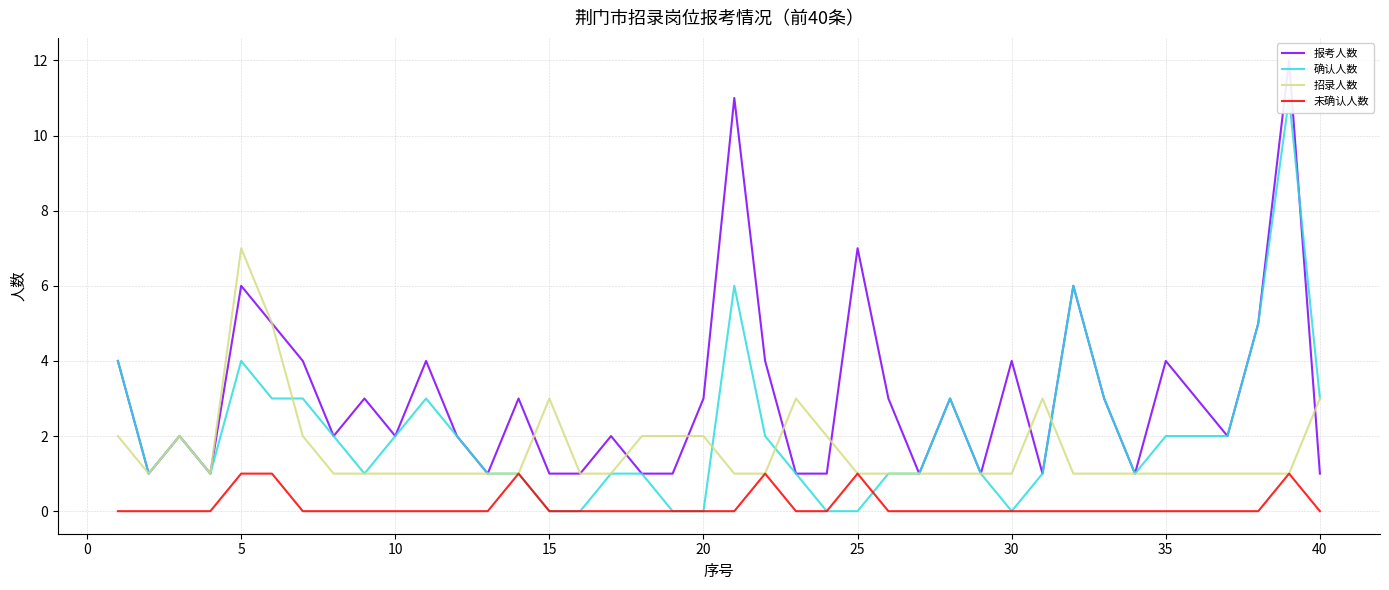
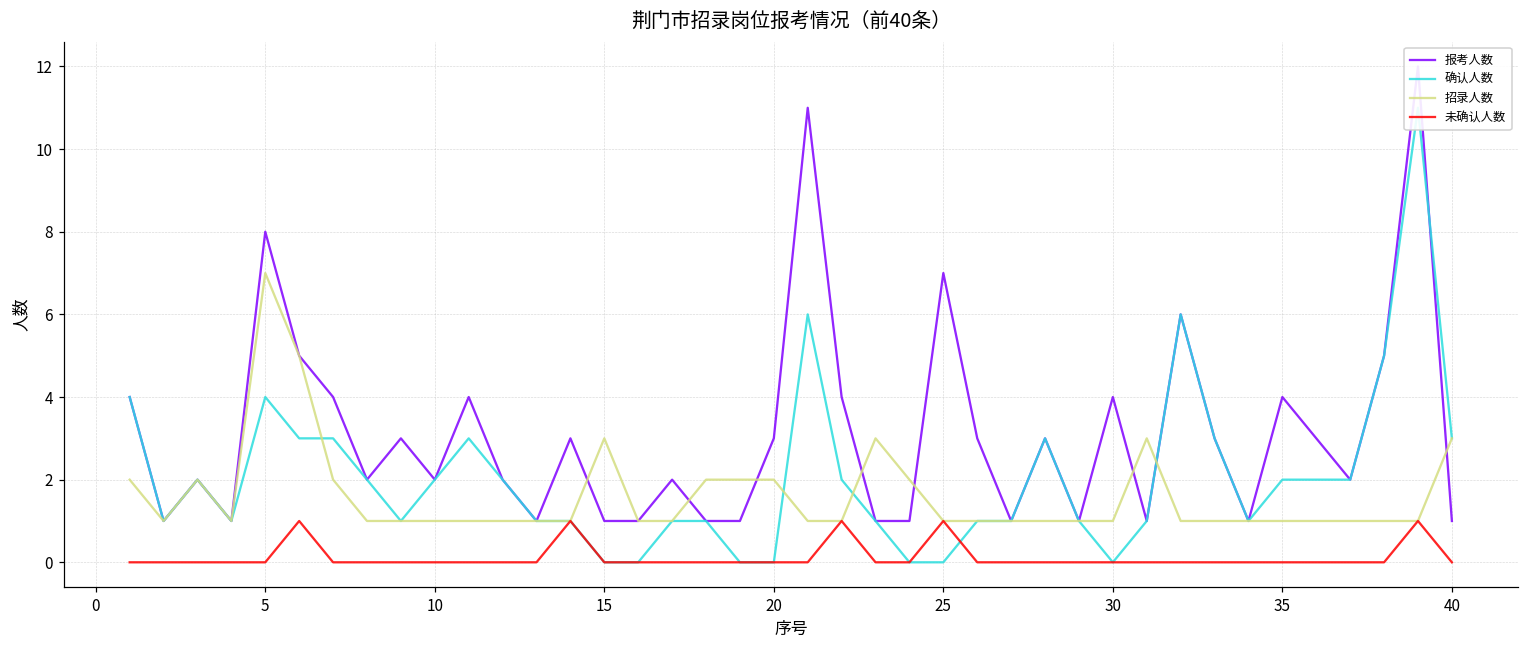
  {
    "报考人数": {
-     "5": 6,
+     "5": 8,
      "15": 1,
      "20": 3,
      "25": 7,
      "30": 4,
      "35": 4,
      "40": 1
    },
    "确认人数": {
      "5": 4,
      "25": 0,
      "35": 2
    },
    "招录人数": {
      "5": 7,
      "10": 1,
      "15": 3,
      "20": 2,
      "30": 1,
      "35": 1
    },
    "未确认人数": {
-     "5": 1,
+     "5": 0,
      "10": 0,
      "35": 0,
      "40": 0
    }
  }
